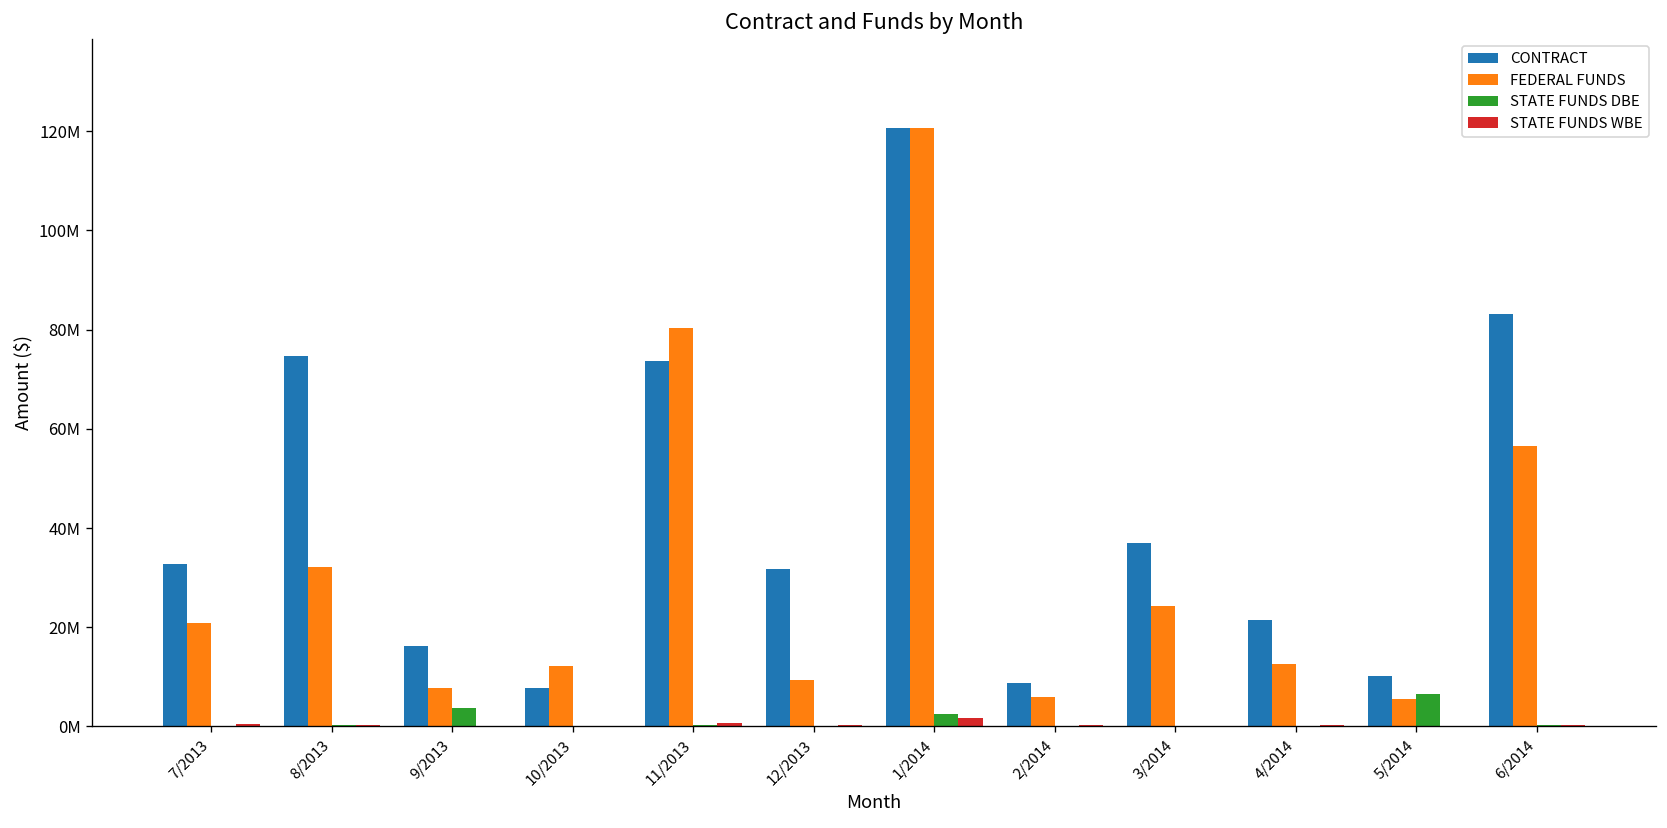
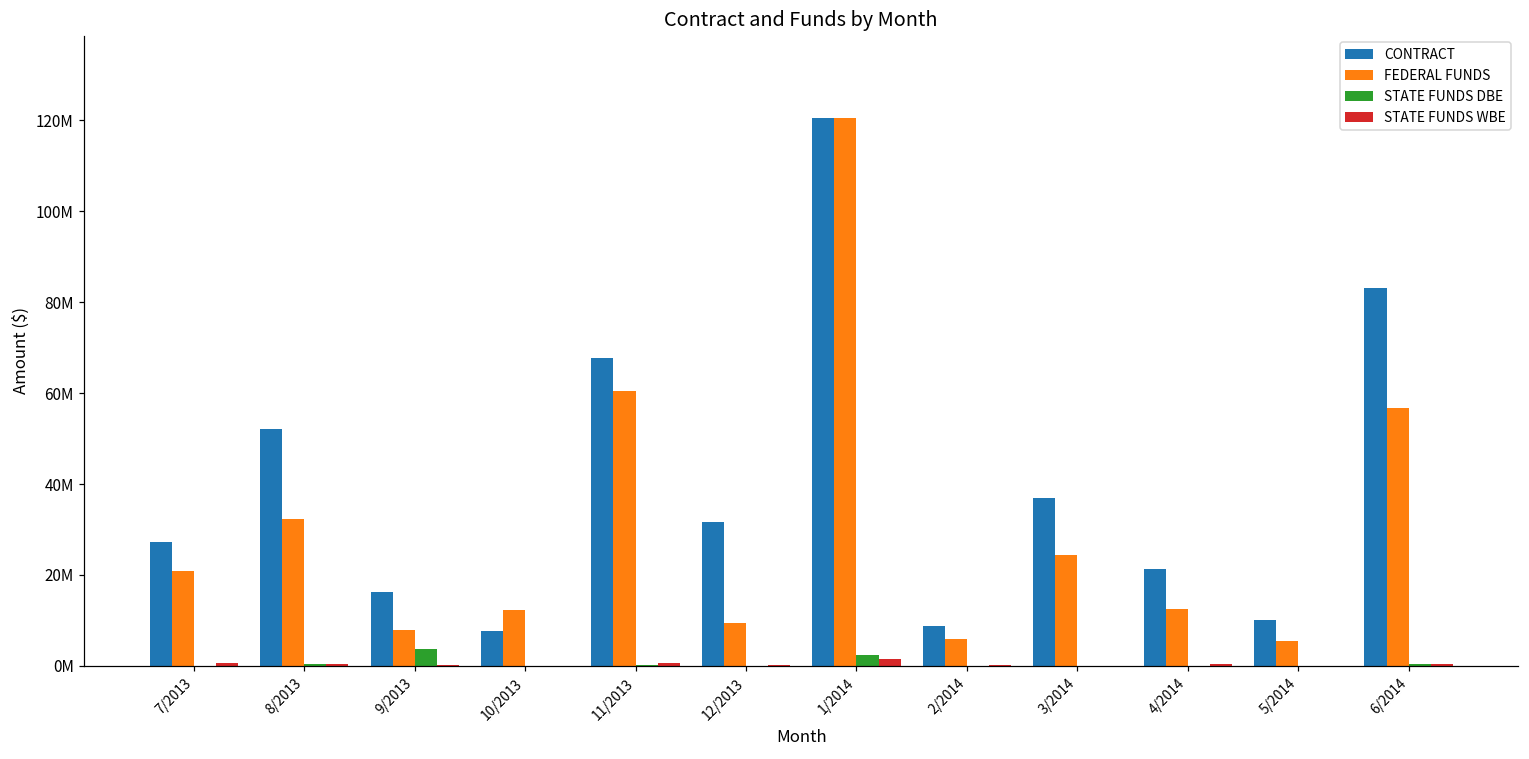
  {
    "CONTRACT": {
-     "7/2013": 33000000,
-     "8/2013": 75000000,
+     "7/2013": 27000000,
+     "8/2013": 52000000,
      "9/2013": 16000000,
      "10/2013": 8000000,
-     "11/2013": 74000000,
+     "11/2013": 68000000,
      "12/2013": 32000000,
      "1/2014": 121000000,
      "2/2014": 9000000,
      "3/2014": 37000000,
      "4/2014": 21000000,
      "5/2014": 10000000,
      "6/2014": 83000000
    },
    "FEDERAL FUNDS": {
      "7/2013": 21000000,
      "8/2013": 32000000,
      "9/2013": 8000000,
      "10/2013": 12000000,
-     "11/2013": 80000000,
+     "11/2013": 61000000,
      "12/2013": 9000000,
      "1/2014": 121000000,
      "2/2014": 6000000,
      "3/2014": 24000000,
      "4/2014": 13000000,
      "5/2014": 5000000,
      "6/2014": 57000000
    },
    "STATE FUNDS DBE": {
      "9/2013": 4000000,
      "10/2013": 0,
      "1/2014": 2000000,
-     "5/2014": 7000000
+     "5/2014": 0
    },
    "STATE FUNDS WBE": {
      "10/2013": 0,
      "11/2013": 1000000,
      "1/2014": 2000000
    }
  }
